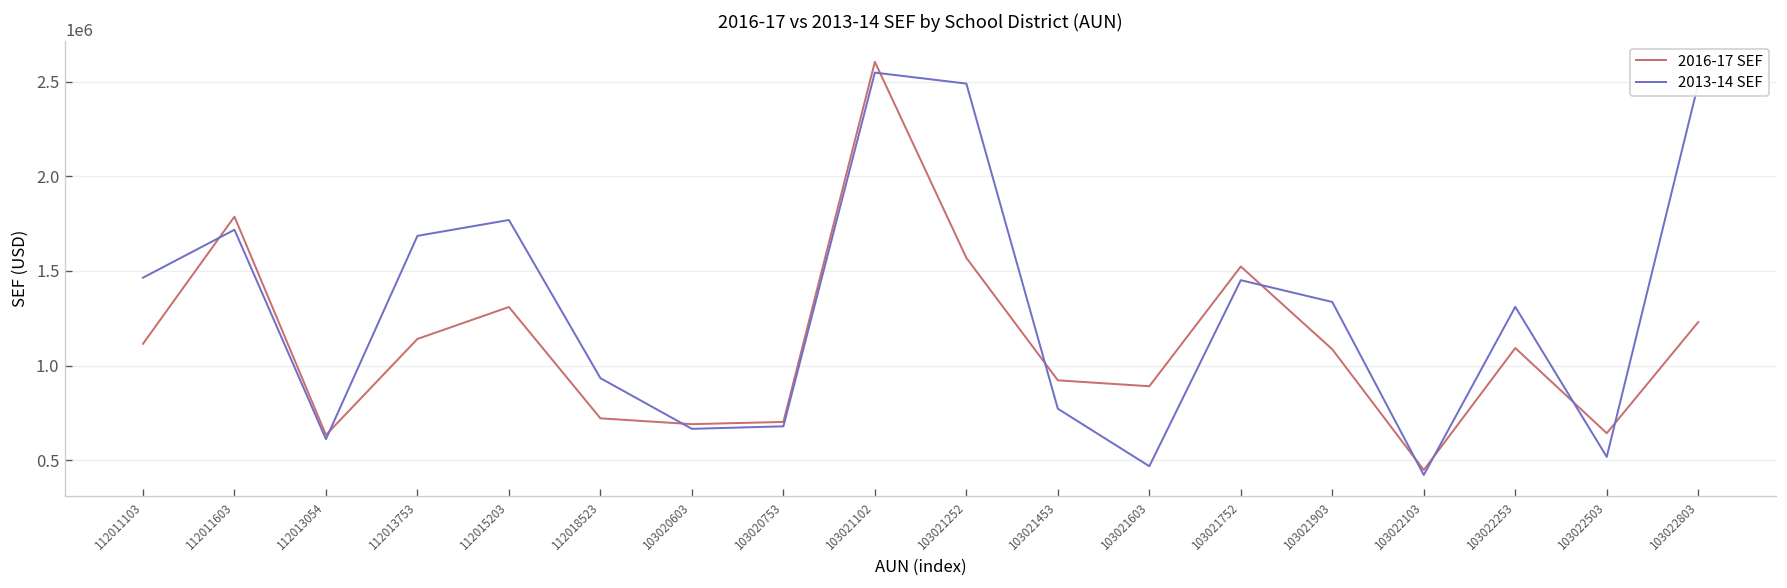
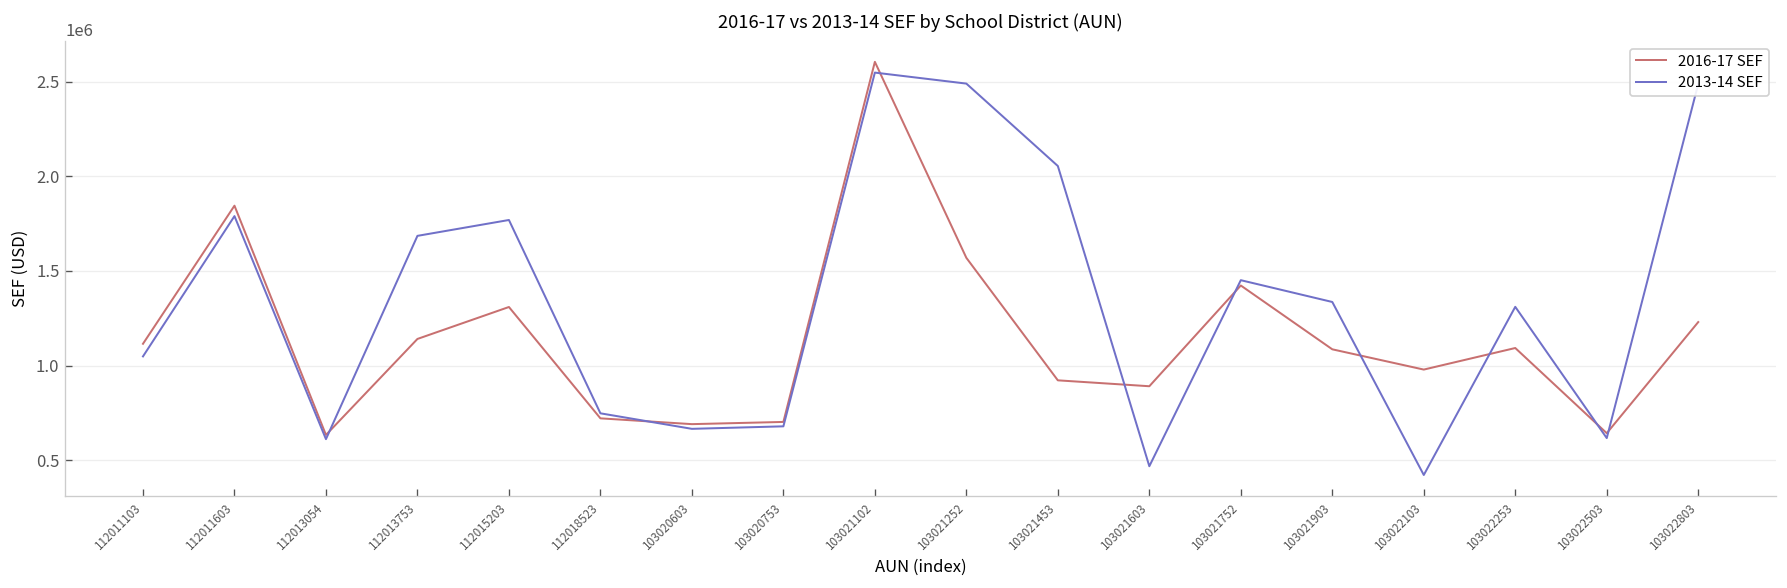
  {
    "2016-17 SEF": {
      "112011103": 1120000,
-     "112011603": 1790000,
+     "112011603": 1840000,
      "112013054": 630000,
      "112013753": 1140000,
      "112015203": 1310000,
      "112018523": 720000,
      "103020603": 690000,
      "103020753": 700000,
      "103021102": 2600000,
      "103021252": 1570000,
      "103021453": 920000,
      "103021603": 890000,
-     "103021752": 1520000,
+     "103021752": 1420000,
      "103021903": 1090000,
-     "103022103": 450000,
+     "103022103": 980000,
      "103022253": 1090000,
      "103022503": 640000,
      "103022803": 1230000
    },
    "2013-14 SEF": {
-     "112011103": 1460000,
-     "112011603": 1720000,
+     "112011103": 1050000,
+     "112011603": 1790000,
      "112013054": 610000,
      "112013753": 1690000,
      "112015203": 1770000,
-     "112018523": 930000,
+     "112018523": 750000,
      "103020603": 670000,
      "103020753": 680000,
      "103021102": 2550000,
      "103021252": 2490000,
-     "103021453": 770000,
+     "103021453": 2050000,
      "103021603": 470000,
      "103021752": 1450000,
      "103021903": 1340000,
      "103022103": 420000,
      "103022253": 1310000,
-     "103022503": 520000
+     "103022503": 620000
    }
  }
